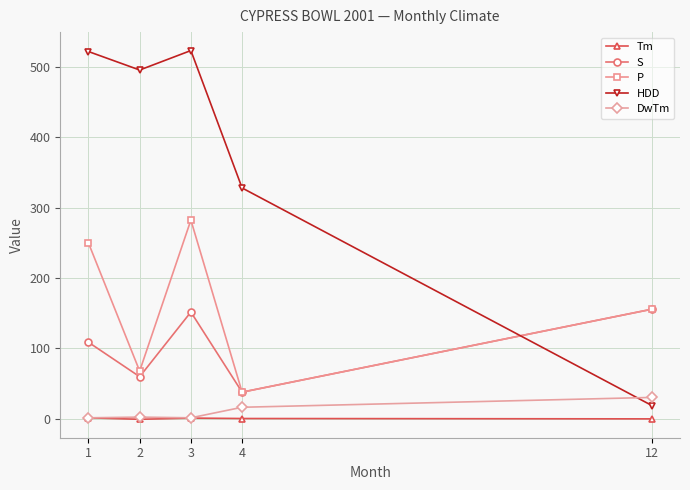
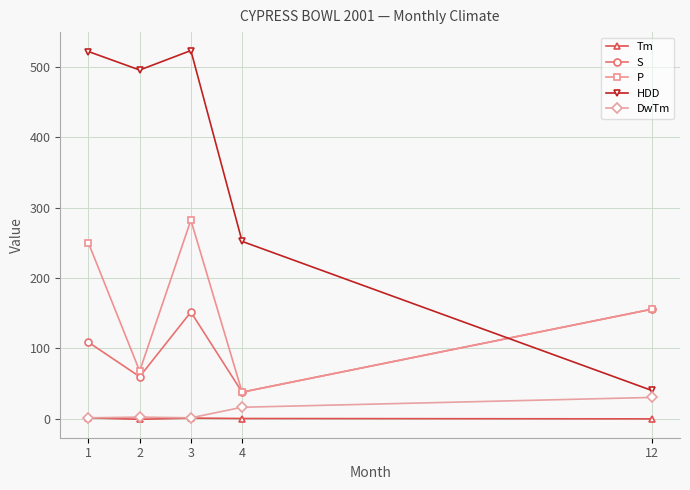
  {
    "HDD": {
      "1": 520,
      "2": 500,
      "3": 520,
-     "4": 330,
-     "12": 20
+     "4": 250,
+     "12": 40
    }
  }
